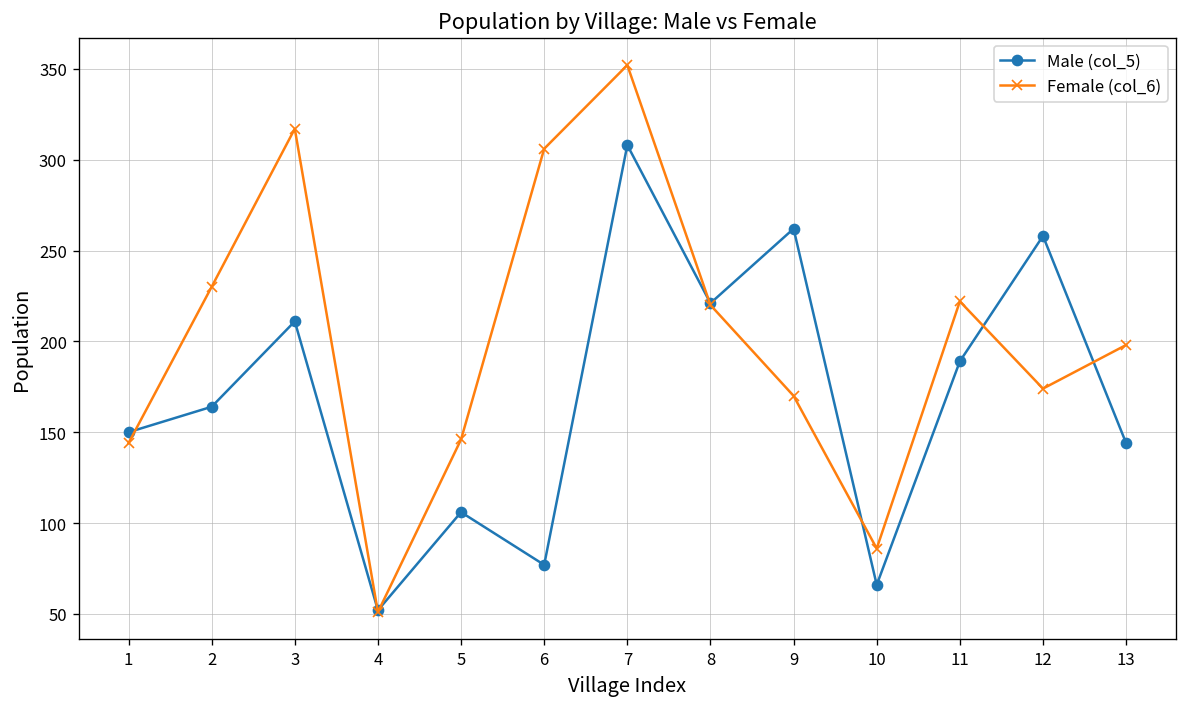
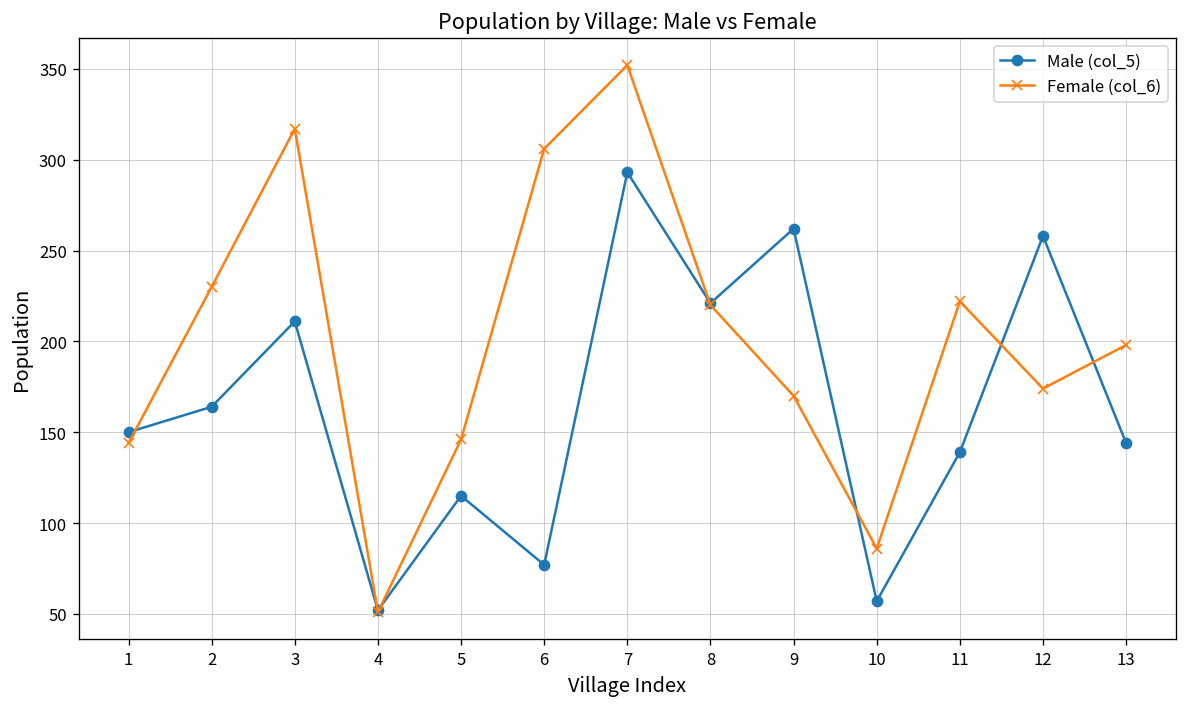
  {
    "Male (col_5)": {
      "1": 150,
      "2": 164,
      "3": 211,
-     "5": 106,
+     "5": 115,
      "6": 77,
-     "7": 308,
+     "7": 293,
      "9": 262,
-     "10": 66,
-     "11": 189,
+     "10": 57,
+     "11": 139,
      "12": 258,
      "13": 144
    },
    "Female (col_6)": {
      "1": 144,
      "2": 230,
      "3": 317,
      "5": 146,
      "6": 306,
      "7": 352,
      "9": 170,
      "10": 86,
      "11": 222,
      "12": 174,
      "13": 198
    }
  }
